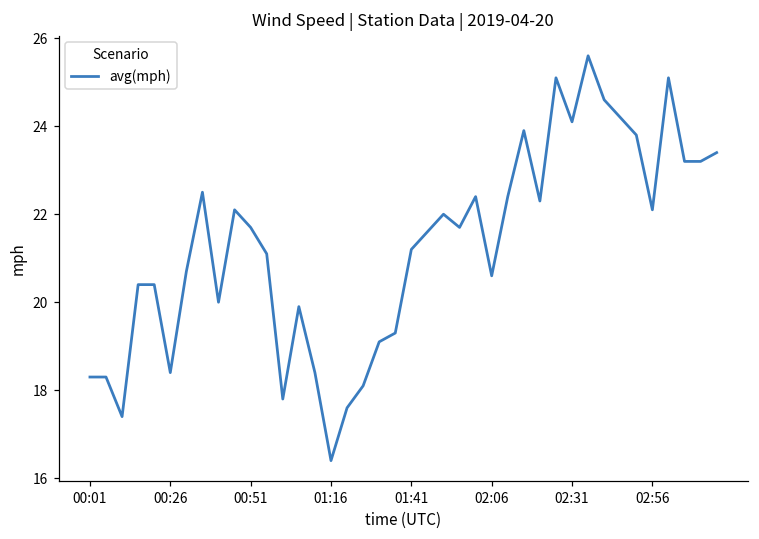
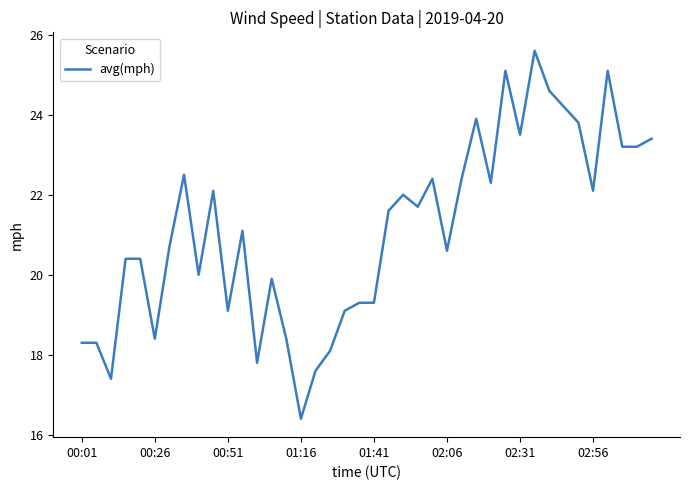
  {
    "00:01": 18.3,
    "00:26": 18.4,
-   "00:51": 21.7,
+   "00:51": 19.1,
    "01:16": 16.4,
-   "01:41": 21.2,
+   "01:41": 19.3,
    "02:06": 20.6,
-   "02:31": 24.1,
+   "02:31": 23.5,
    "02:56": 22.1
  }
